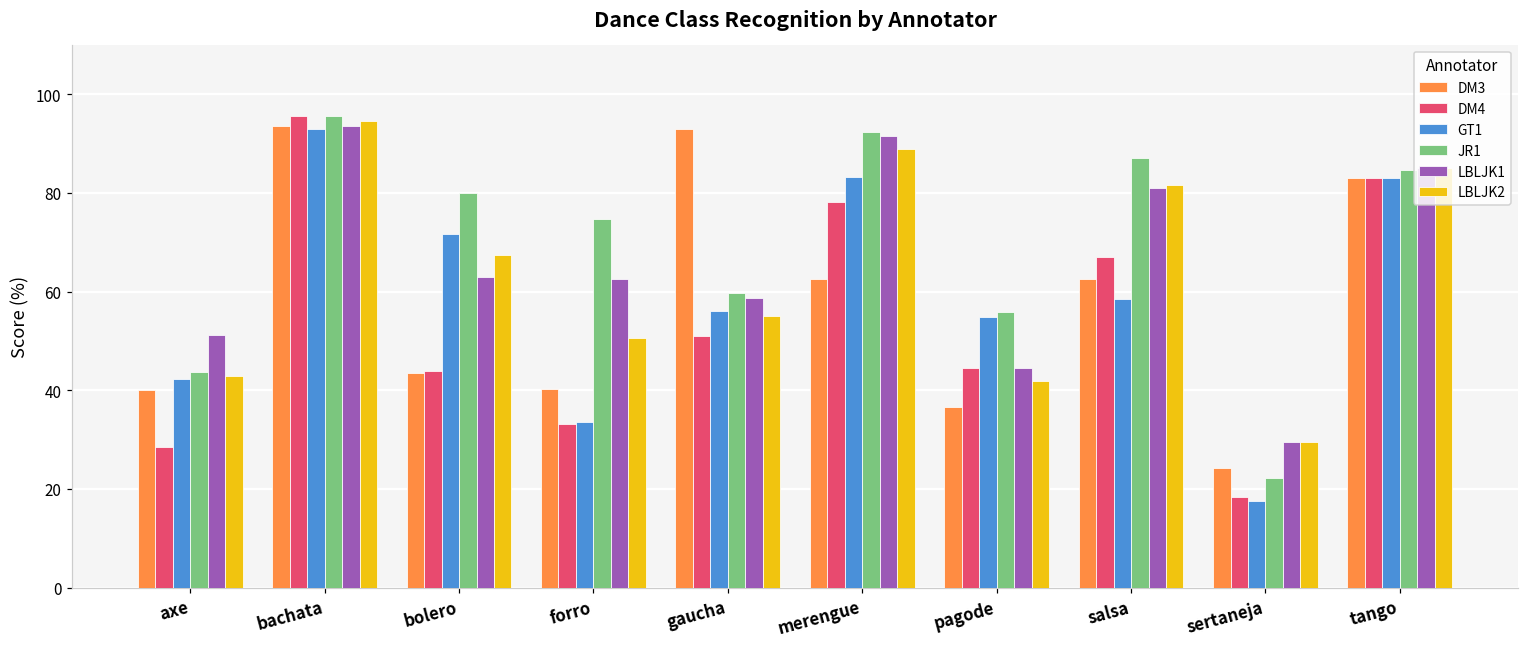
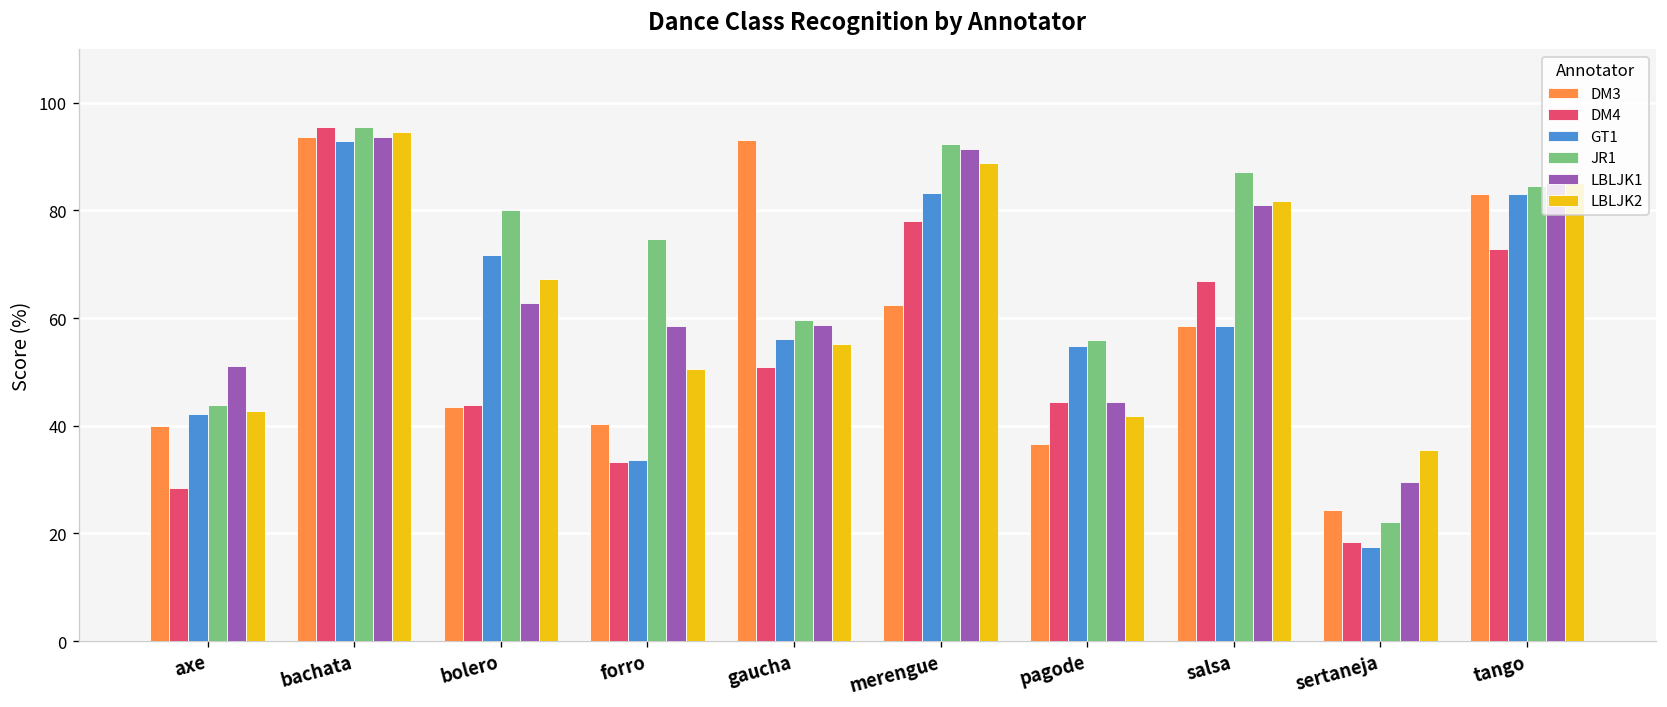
  {
    "DM3": {
      "axe": 40,
      "bachata": 94,
      "bolero": 43,
      "forro": 40,
      "gaucha": 93,
      "merengue": 62,
      "pagode": 37,
-     "salsa": 63,
+     "salsa": 59,
      "sertaneja": 24,
      "tango": 83
    },
    "DM4": {
      "axe": 28,
      "bachata": 96,
      "bolero": 44,
      "forro": 33,
      "gaucha": 51,
      "merengue": 78,
      "pagode": 44,
      "salsa": 67,
      "sertaneja": 18,
-     "tango": 83
+     "tango": 73
    },
    "GT1": {
      "axe": 42,
      "bachata": 93,
      "bolero": 72,
      "forro": 34,
      "gaucha": 56,
      "merengue": 83,
      "pagode": 55,
      "salsa": 59,
      "sertaneja": 17,
      "tango": 83
    },
    "JR1": {
      "axe": 44,
      "bachata": 96,
      "bolero": 80,
      "forro": 75,
      "gaucha": 60,
      "merengue": 92,
      "pagode": 56,
      "salsa": 87,
      "sertaneja": 22,
      "tango": 85
    },
    "LBLJK1": {
      "axe": 51,
      "bachata": 94,
      "bolero": 63,
-     "forro": 62,
+     "forro": 58,
      "gaucha": 59,
      "merengue": 91,
      "pagode": 44,
      "salsa": 81,
      "sertaneja": 30
    },
    "LBLJK2": {
      "axe": 43,
      "bachata": 95,
      "bolero": 67,
      "forro": 50,
      "gaucha": 55,
      "merengue": 89,
      "pagode": 42,
      "salsa": 82,
-     "sertaneja": 30
+     "sertaneja": 36
    }
  }
